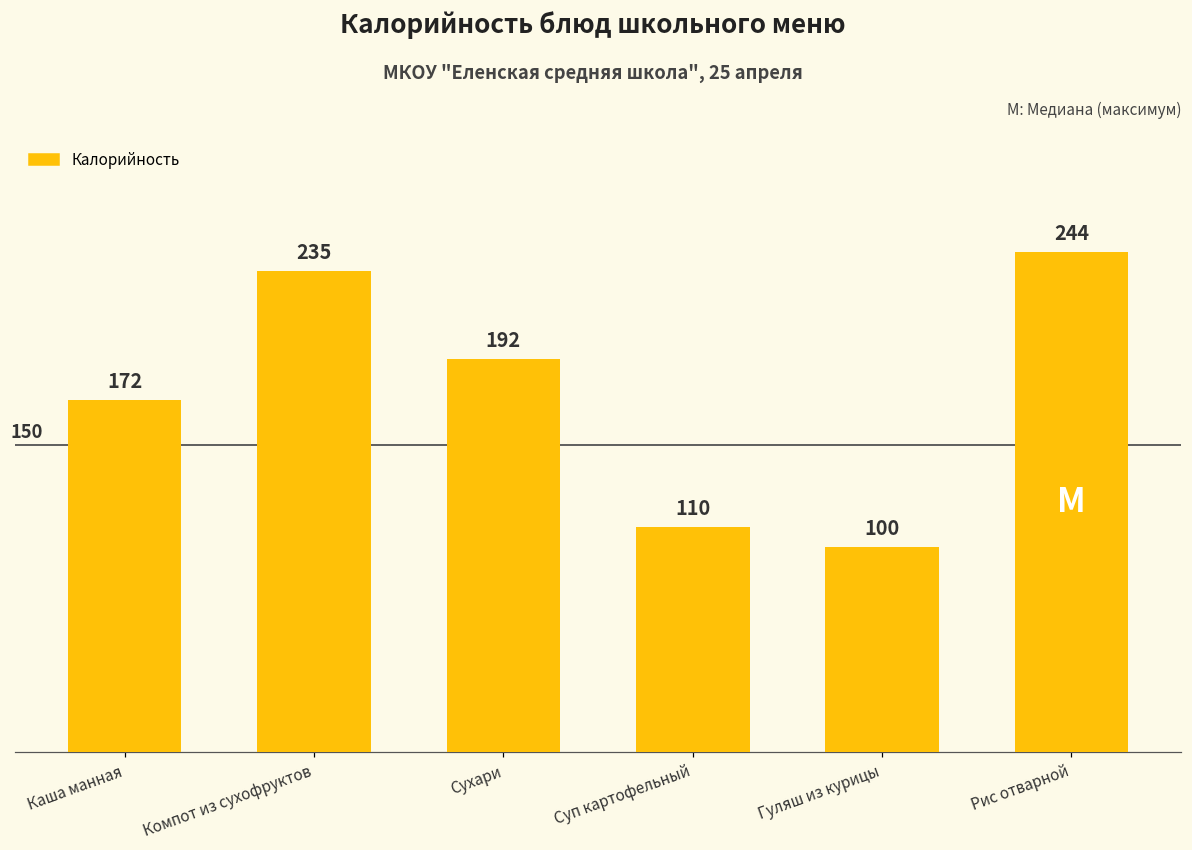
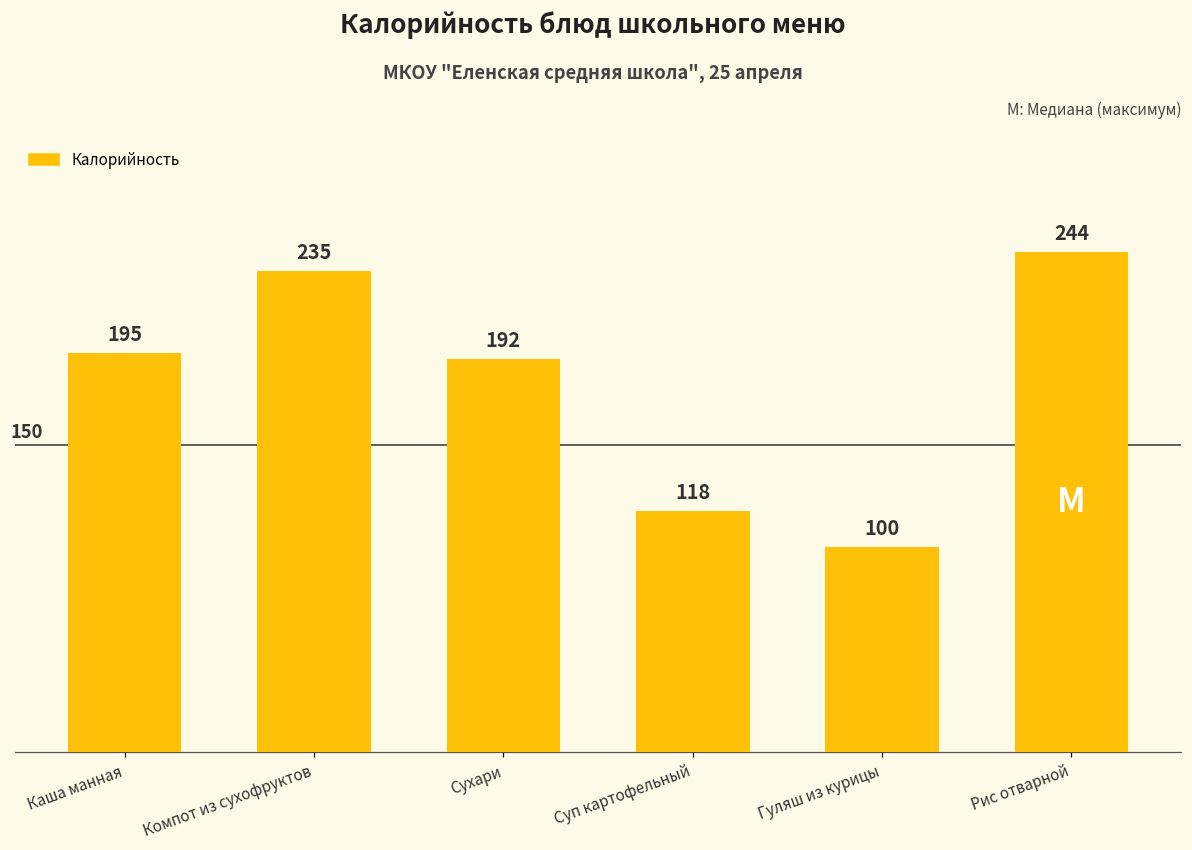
  {
-   "Каша манная": 172,
+   "Каша манная": 195,
    "Компот из сухофруктов": 235,
    "Сухари": 192,
-   "Суп картофельный": 110,
+   "Суп картофельный": 118,
    "Гуляш из курицы": 100,
    "Рис отварной": 244
  }
